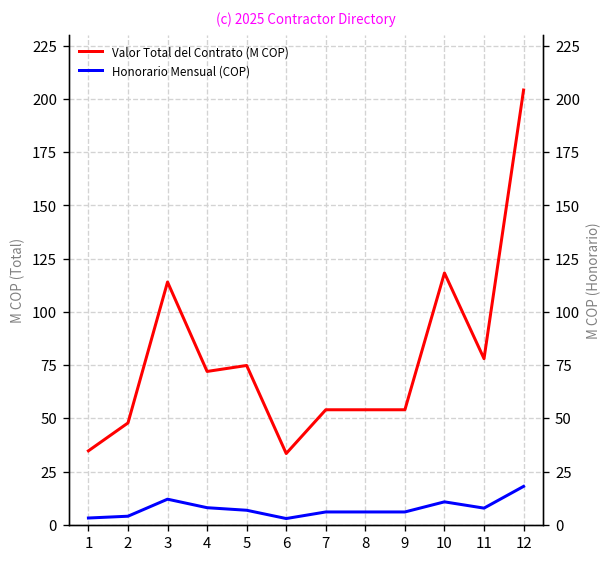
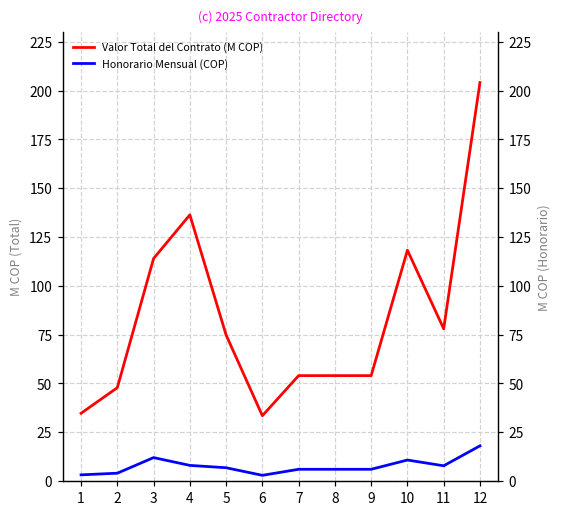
  {
    "Valor Total del Contrato (M COP)": {
      "1": 35,
      "2": 48,
      "3": 114,
-     "4": 72,
+     "4": 136,
      "5": 75,
      "6": 33,
      "7": 54,
      "8": 54,
      "9": 54,
      "10": 118,
      "11": 78,
      "12": 204
    },
    "Honorario Mensual (COP)": {
      "1": 3,
      "2": 4,
      "3": 12,
      "4": 8,
      "5": 7,
      "6": 3,
      "7": 6,
      "8": 6,
      "9": 6,
      "10": 11,
      "11": 8,
      "12": 18
    }
  }
